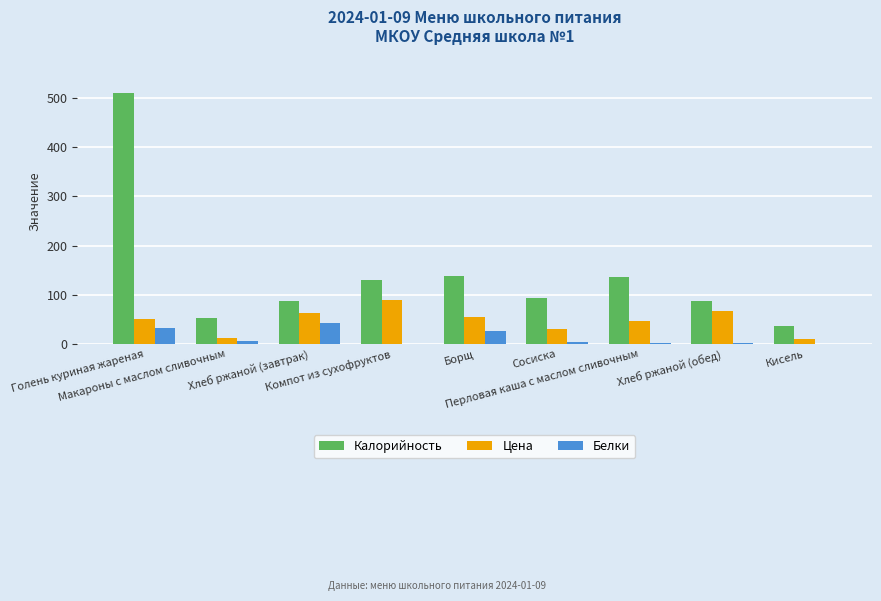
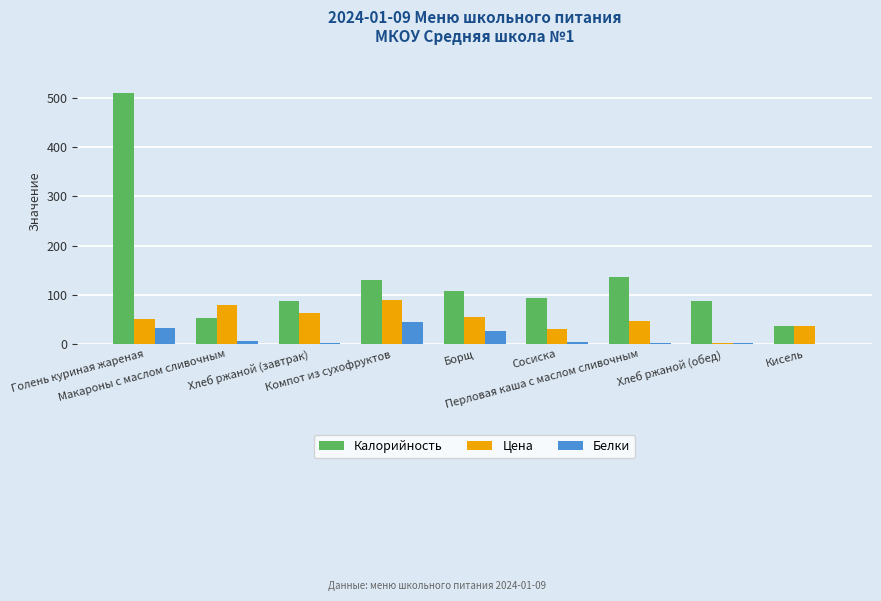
  {
    "Калорийность": {
      "Голень куриная жареная": 510,
      "Макароны с маслом сливочным": 50,
      "Хлеб ржаной (завтрак)": 90,
      "Компот из сухофруктов": 130,
-     "Борщ": 140,
+     "Борщ": 110,
      "Сосиска": 90,
      "Перловая каша с маслом сливочным": 140,
      "Хлеб ржаной (обед)": 90,
      "Кисель": 40
    },
    "Цена": {
      "Голень куриная жареная": 50,
-     "Макароны с маслом сливочным": 10,
+     "Макароны с маслом сливочным": 80,
      "Хлеб ржаной (завтрак)": 60,
      "Компот из сухофруктов": 90,
      "Борщ": 60,
      "Сосиска": 30,
      "Перловая каша с маслом сливочным": 50,
-     "Хлеб ржаной (обед)": 70,
-     "Кисель": 10
+     "Хлеб ржаной (обед)": 0,
+     "Кисель": 40
    },
    "Белки": {
      "Голень куриная жареная": 30,
      "Макароны с маслом сливочным": 10,
-     "Хлеб ржаной (завтрак)": 40,
-     "Компот из сухофруктов": 0,
+     "Хлеб ржаной (завтрак)": 0,
+     "Компот из сухофруктов": 40,
      "Борщ": 30,
      "Кисель": 0
    }
  }
